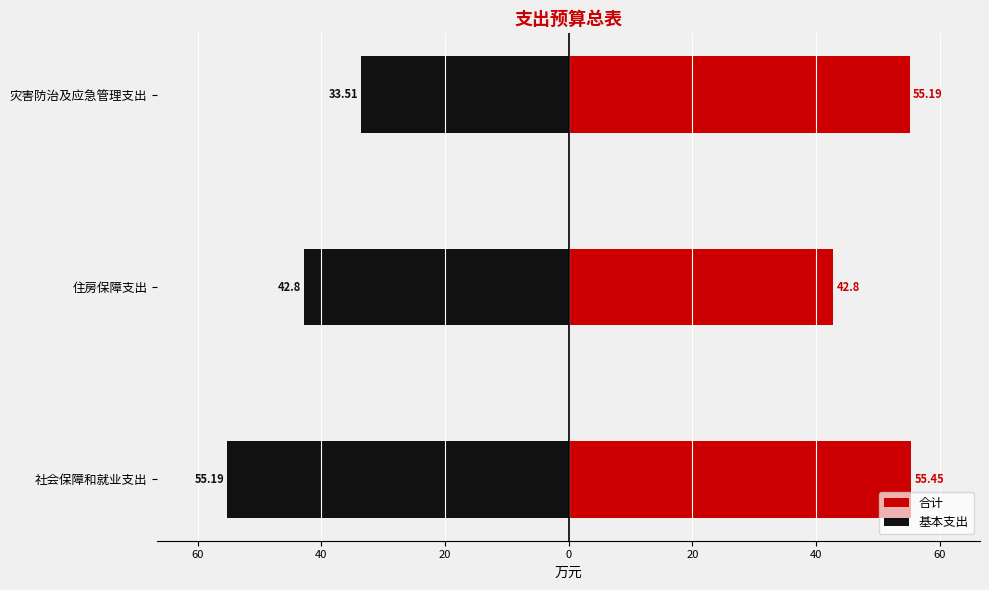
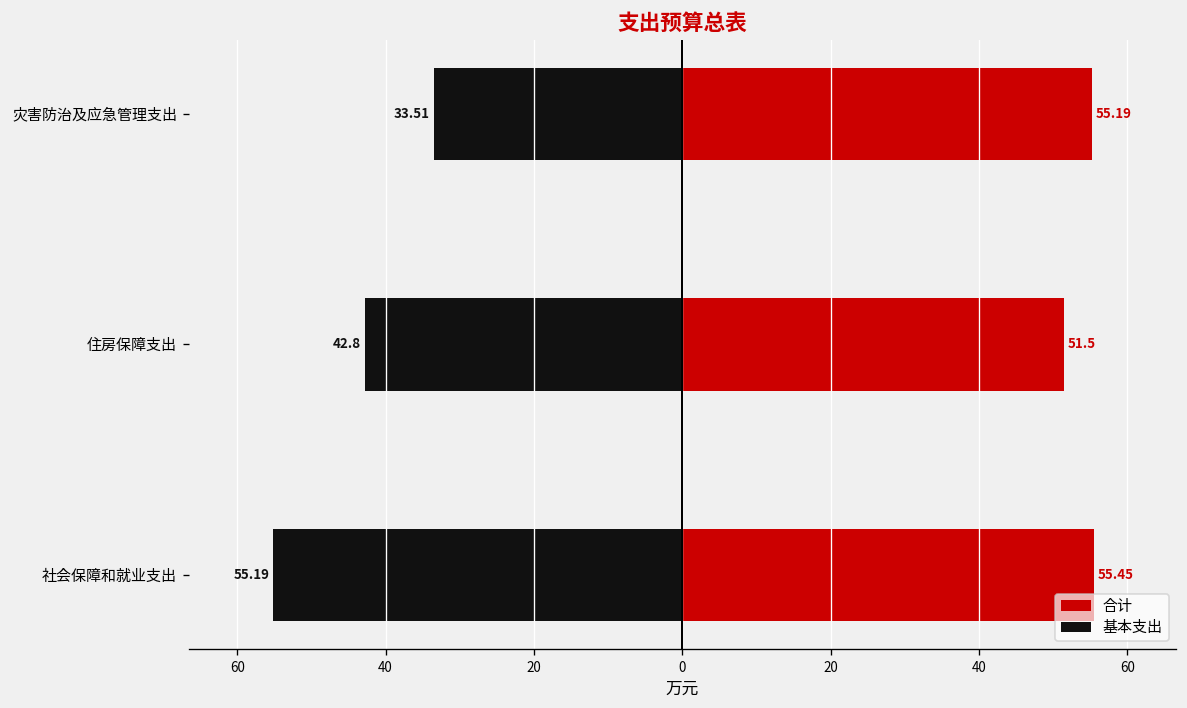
  {
    "合计": {
      "灾害防治及应急管理支出": 55.19,
-     "住房保障支出": 42.8,
+     "住房保障支出": 51.5,
      "社会保障和就业支出": 55.45
    }
  }
